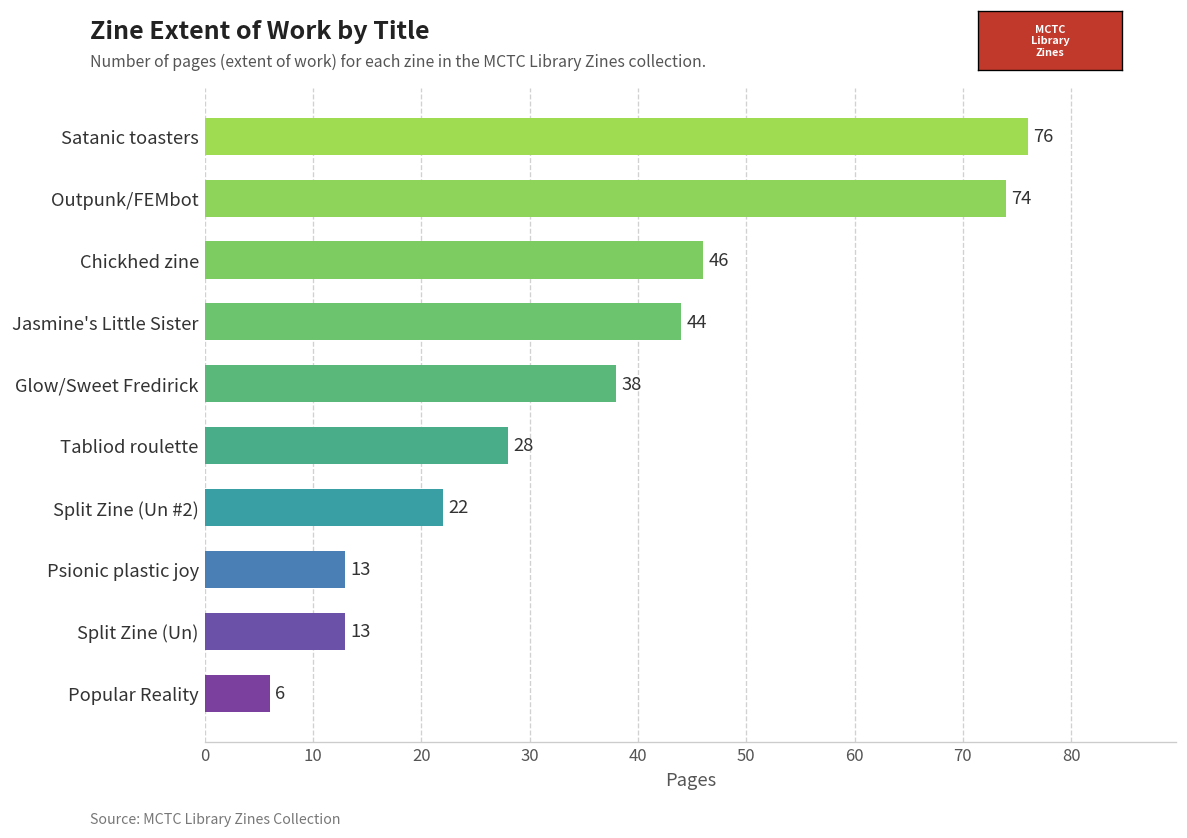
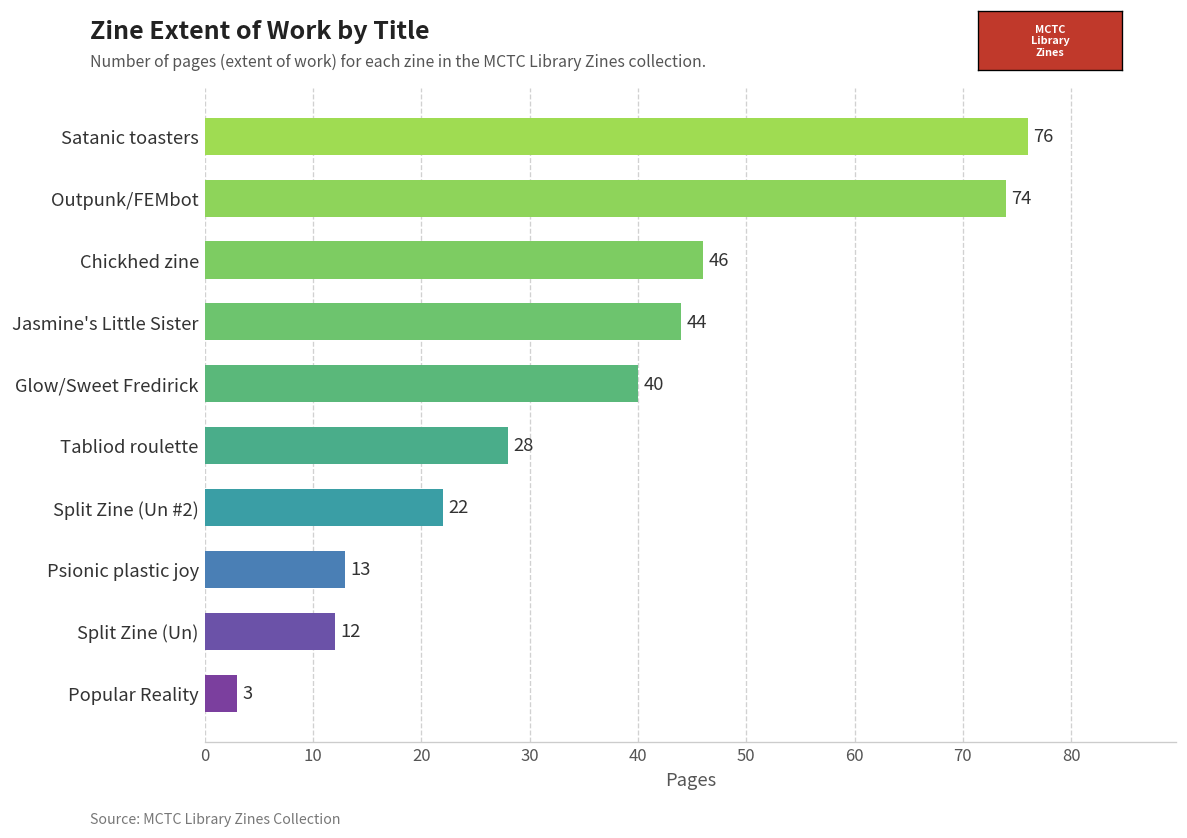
  {
    "Satanic toasters": 76,
    "Outpunk/FEMbot": 74,
    "Chickhed zine": 46,
    "Jasmine's Little Sister": 44,
-   "Glow/Sweet Fredirick": 38,
+   "Glow/Sweet Fredirick": 40,
    "Tabliod roulette": 28,
    "Split Zine (Un #2)": 22,
    "Psionic plastic joy": 13,
-   "Split Zine (Un)": 13,
-   "Popular Reality": 6
+   "Split Zine (Un)": 12,
+   "Popular Reality": 3
  }
